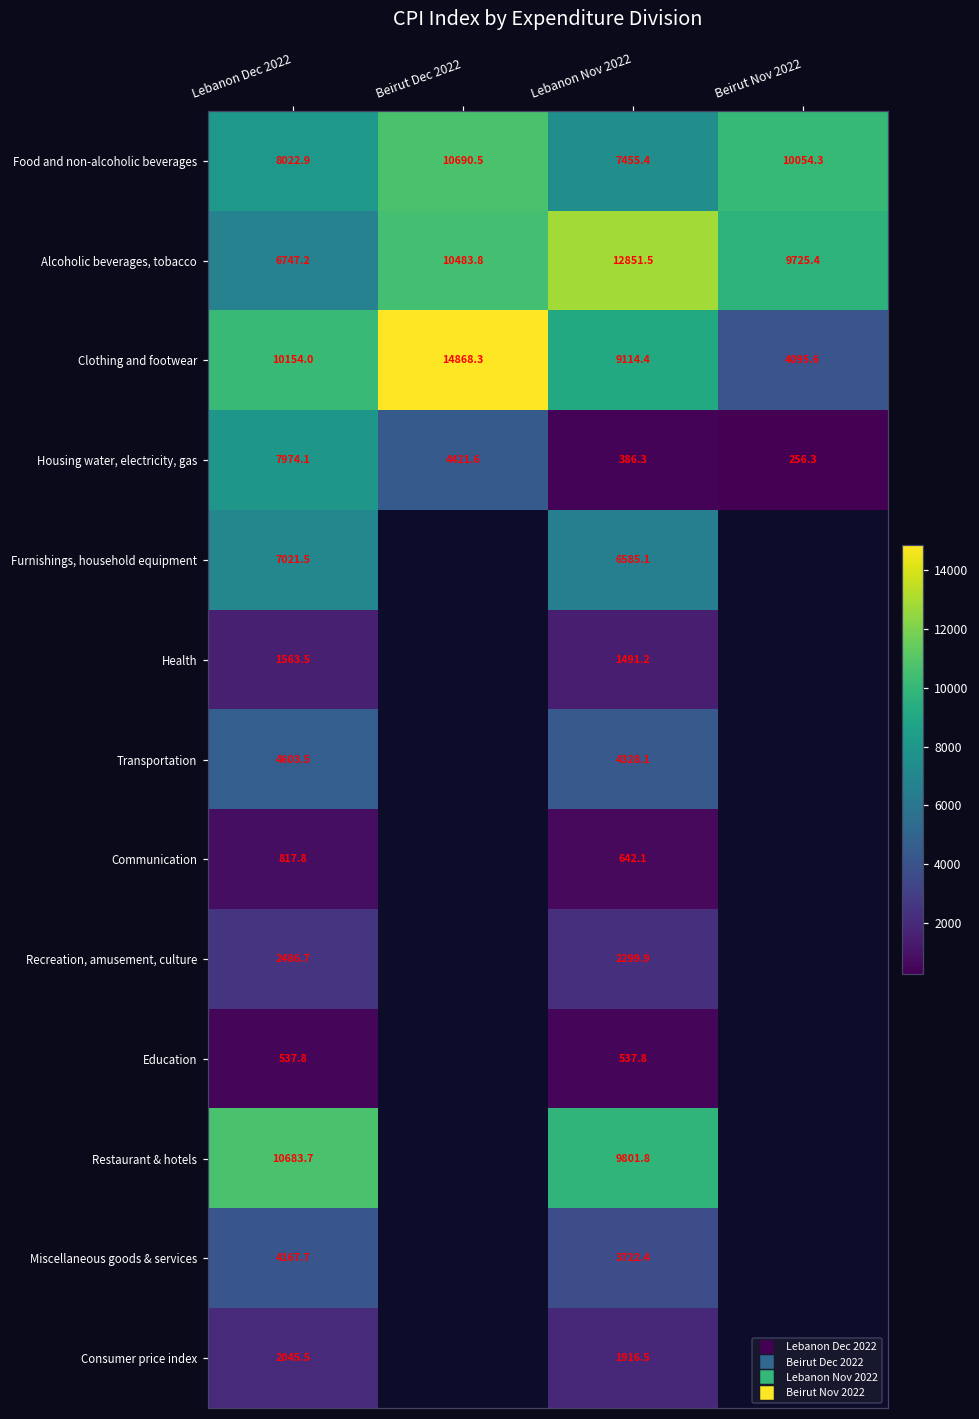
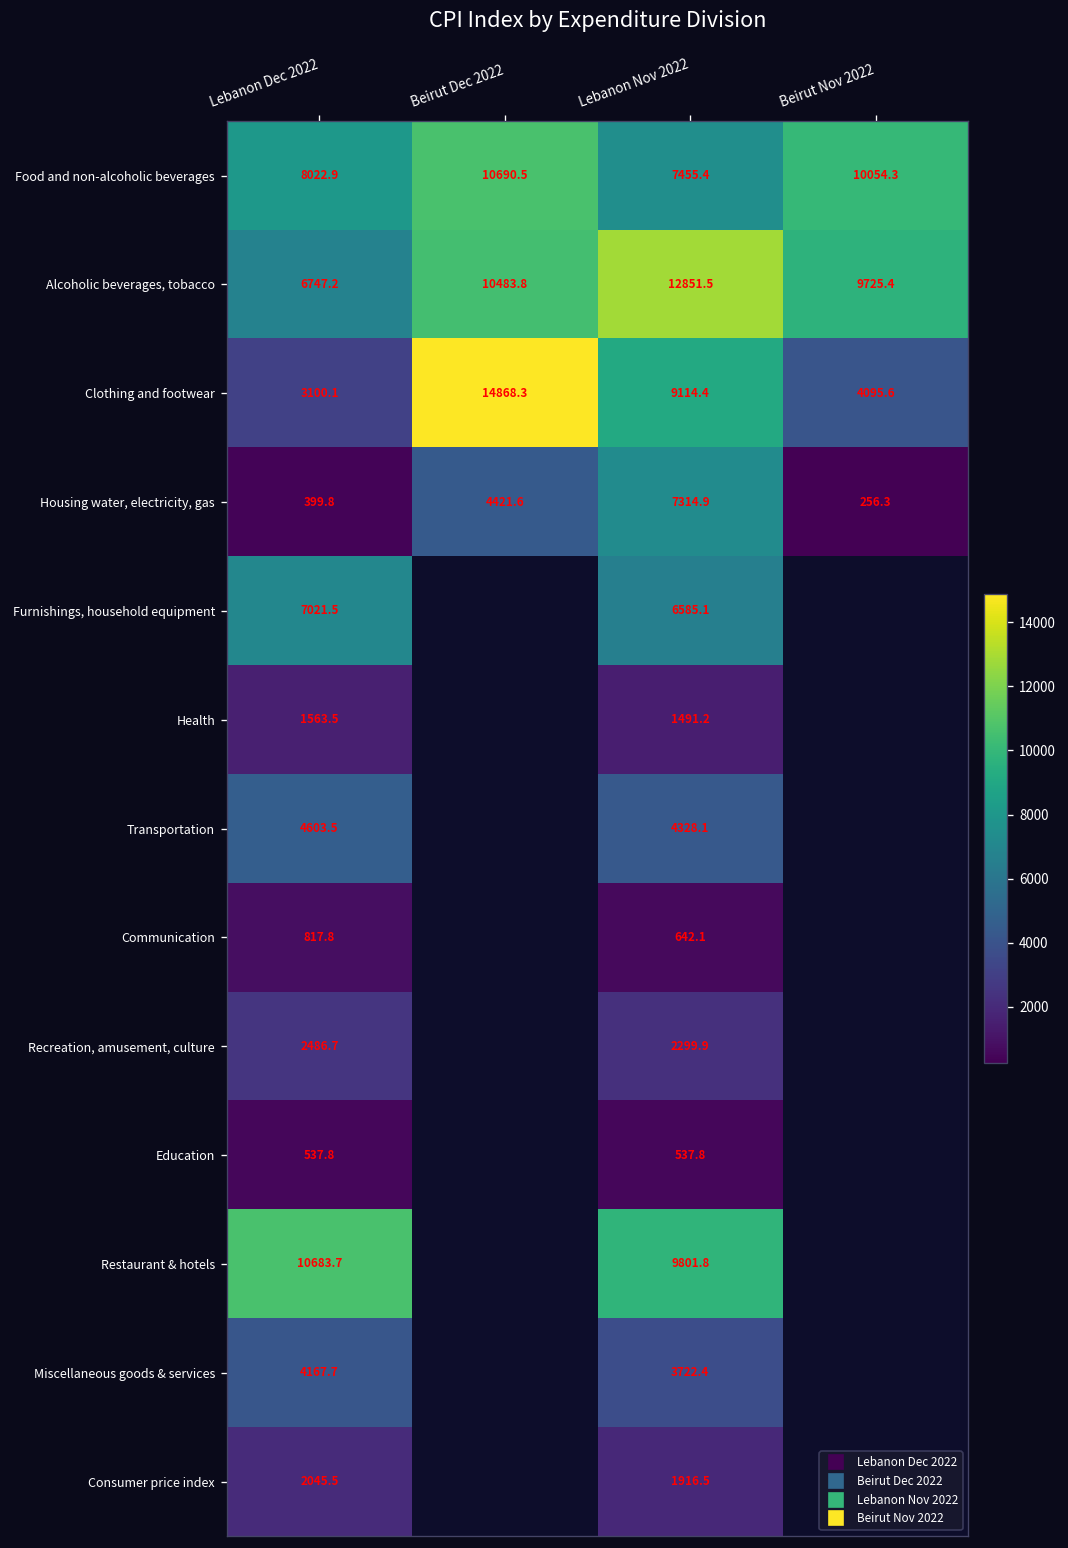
  {
    "Food and non-alcoholic beverages": {
      "Lebanon Dec 2022": 8022.9,
      "Beirut Dec 2022": 10690.5,
      "Lebanon Nov 2022": 7455.4,
      "Beirut Nov 2022": 10054.3
    },
    "Alcoholic beverages, tobacco": {
      "Lebanon Dec 2022": 6747.2,
      "Beirut Dec 2022": 10483.8,
      "Lebanon Nov 2022": 12851.5,
      "Beirut Nov 2022": 9725.4
    },
    "Clothing and footwear": {
-     "Lebanon Dec 2022": 10154.0,
+     "Lebanon Dec 2022": 3100.1,
      "Beirut Dec 2022": 14868.3,
      "Lebanon Nov 2022": 9114.4,
      "Beirut Nov 2022": 4095.6
    },
    "Housing water, electricity, gas": {
-     "Lebanon Dec 2022": 7974.1,
+     "Lebanon Dec 2022": 399.8,
      "Beirut Dec 2022": 4421.6,
-     "Lebanon Nov 2022": 386.3,
+     "Lebanon Nov 2022": 7314.9,
      "Beirut Nov 2022": 256.3
    },
    "Furnishings, household equipment": {
      "Lebanon Dec 2022": 7021.5,
      "Lebanon Nov 2022": 6585.1
    },
    "Health": {
      "Lebanon Dec 2022": 1563.5,
      "Lebanon Nov 2022": 1491.2
    },
    "Transportation": {
      "Lebanon Dec 2022": 4603.5,
      "Lebanon Nov 2022": 4328.1
    },
    "Communication": {
      "Lebanon Dec 2022": 817.8,
      "Lebanon Nov 2022": 642.1
    },
    "Recreation, amusement, culture": {
      "Lebanon Dec 2022": 2486.7,
      "Lebanon Nov 2022": 2299.9
    },
    "Education": {
      "Lebanon Dec 2022": 537.8,
      "Lebanon Nov 2022": 537.8
    },
    "Restaurant & hotels": {
      "Lebanon Dec 2022": 10683.7,
      "Lebanon Nov 2022": 9801.8
    },
    "Miscellaneous goods & services": {
      "Lebanon Dec 2022": 4167.7,
      "Lebanon Nov 2022": 3722.4
    },
    "Consumer price index": {
      "Lebanon Dec 2022": 2045.5,
      "Lebanon Nov 2022": 1916.5
    }
  }
